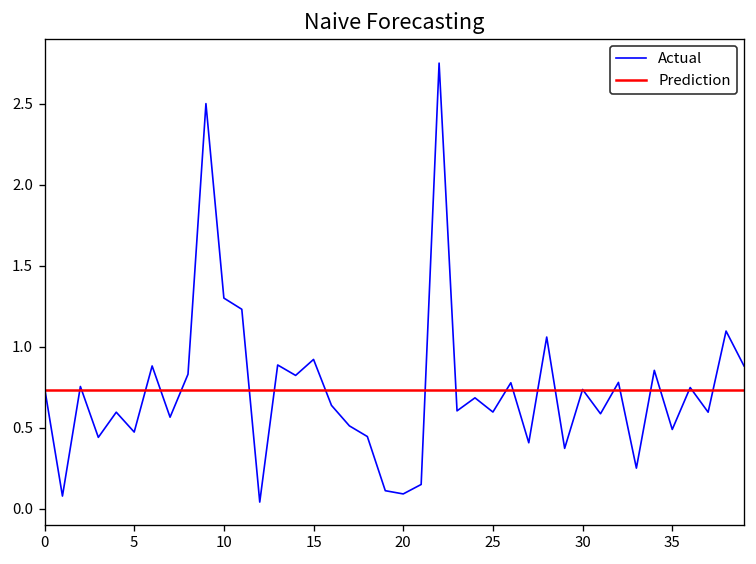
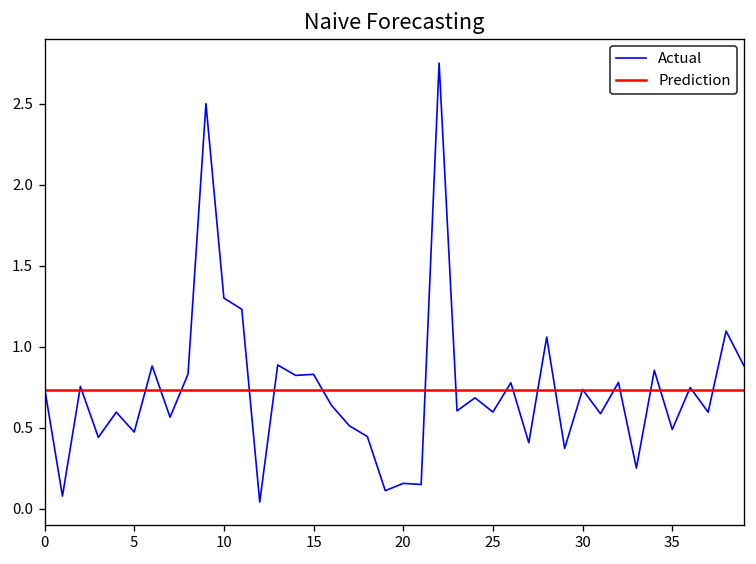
  {
    "0": 0.75,
    "5": 0.47,
    "10": 1.30,
-   "15": 0.92,
-   "20": 0.09,
+   "15": 0.83,
+   "20": 0.16,
    "25": 0.60,
    "30": 0.74,
    "35": 0.49
  }
